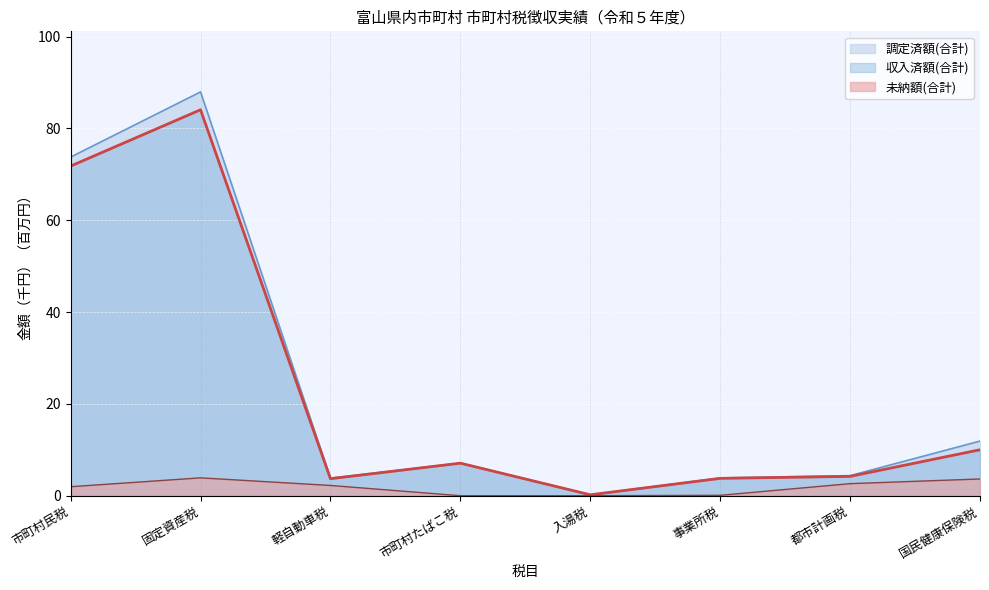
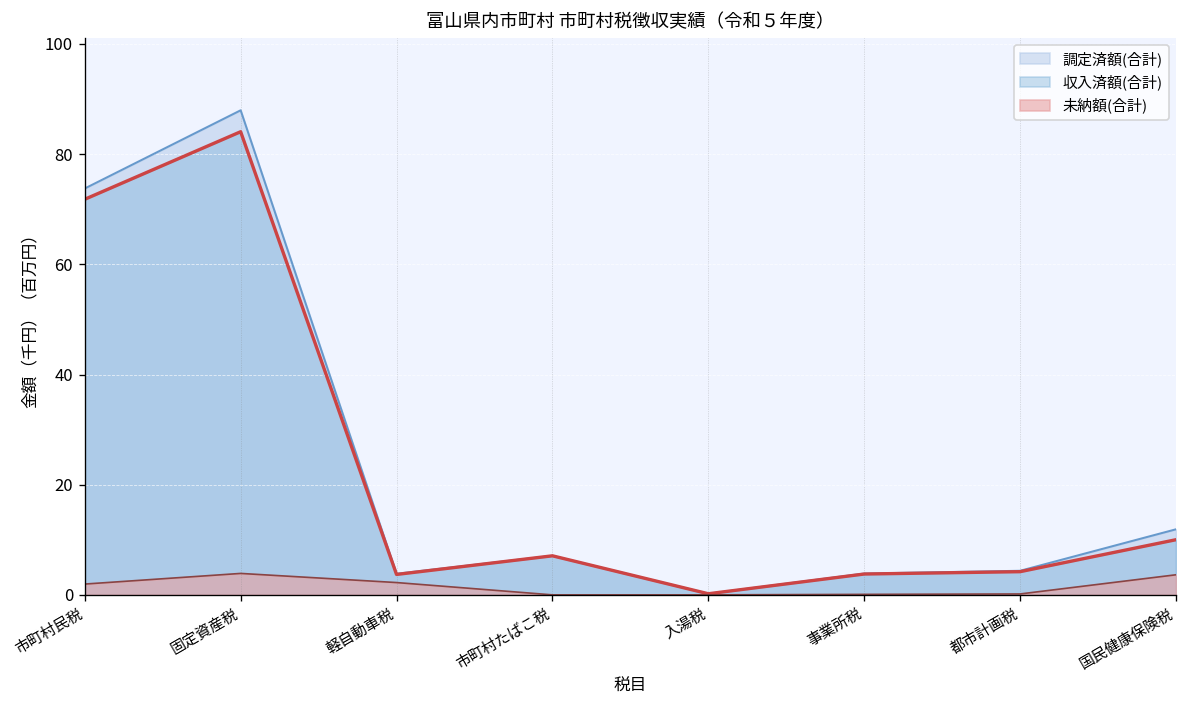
  {
    "未納額(合計)": {
      "市町村民税": 2,
      "固定資産税": 4,
      "軽自動車税": 2,
      "市町村たばこ税": 0,
      "事業所税": 0,
-     "都市計画税": 3,
+     "都市計画税": 0,
      "国民健康保険税": 4
    }
  }
